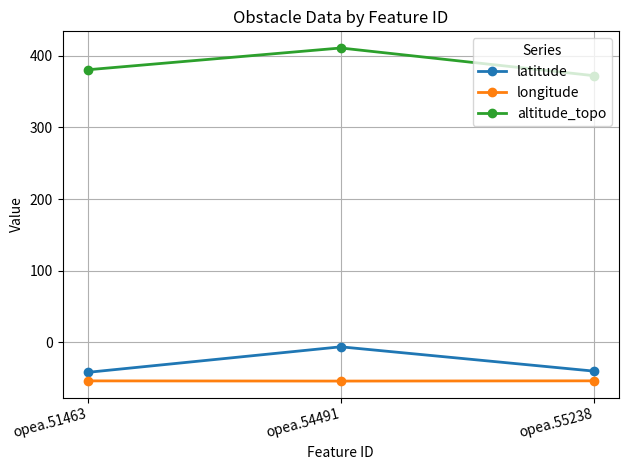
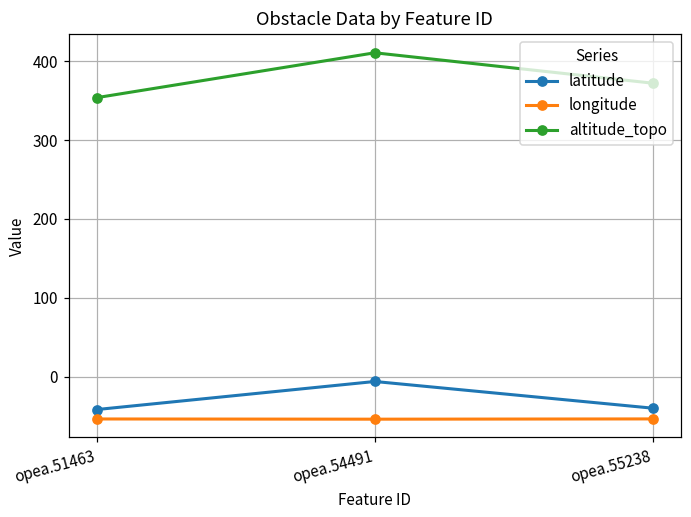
  {
    "latitude": {
      "opea.51463": -40,
      "opea.54491": -10,
      "opea.55238": -40
    },
    "longitude": {
      "opea.51463": -50,
      "opea.54491": -50,
      "opea.55238": -50
    },
    "altitude_topo": {
-     "opea.51463": 380,
+     "opea.51463": 350,
      "opea.54491": 410
    }
  }
